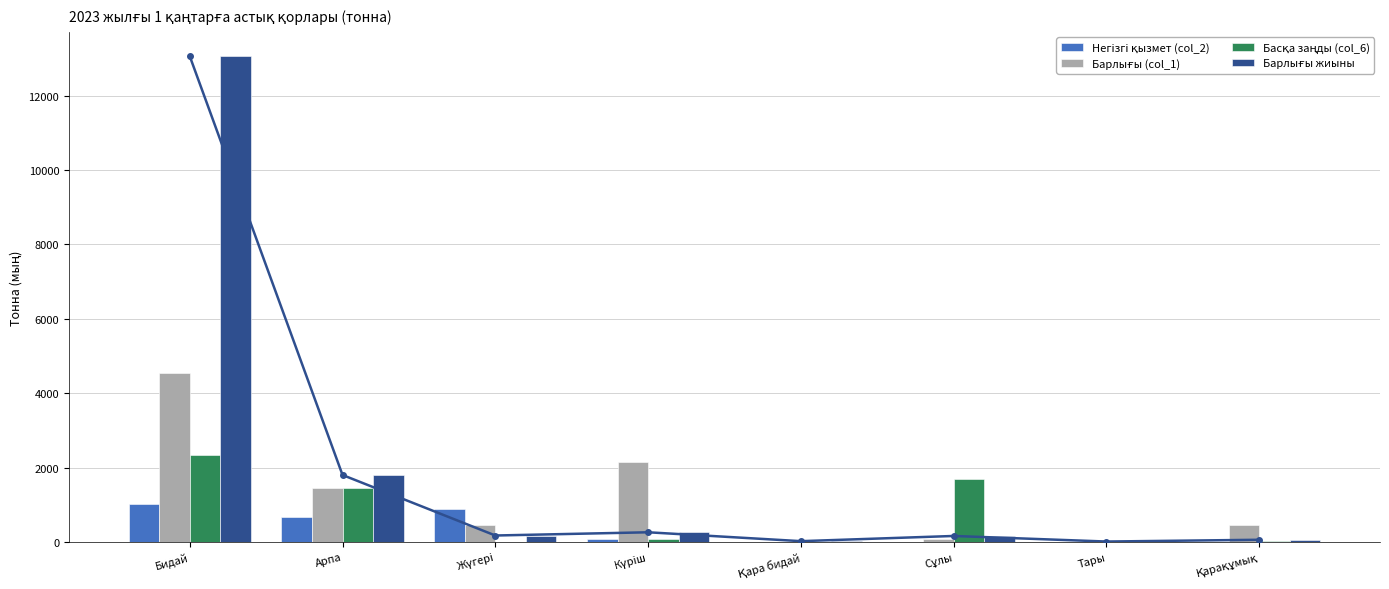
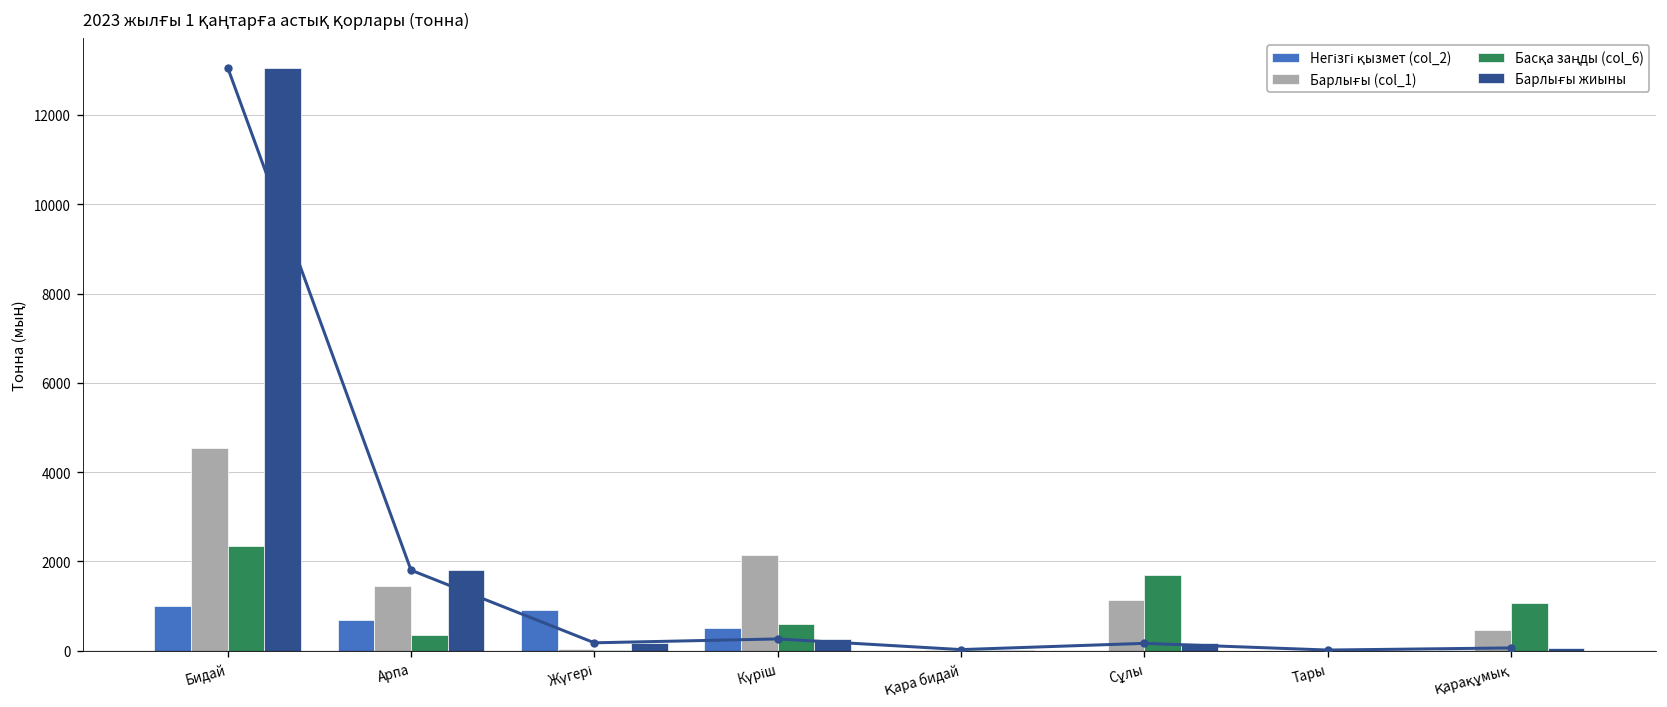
  {
    "Негізгі қызмет (col_2)": {
      "Бидай": 1000,
      "Арпа": 700,
      "Жүгері": 900,
-     "Күріш": 100
+     "Күріш": 500
    },
    "Барлығы (col_1)": {
      "Бидай": 4500,
      "Арпа": 1500,
-     "Жүгері": 500,
+     "Жүгері": 0,
      "Күріш": 2100,
-     "Сұлы": 100,
+     "Сұлы": 1100,
      "Қарақұмық": 500
    },
    "Басқа заңды (col_6)": {
      "Бидай": 2300,
-     "Арпа": 1500,
-     "Күріш": 100,
+     "Арпа": 400,
+     "Күріш": 600,
      "Сұлы": 1700,
-     "Қарақұмық": 0
+     "Қарақұмық": 1100
    }
  }
